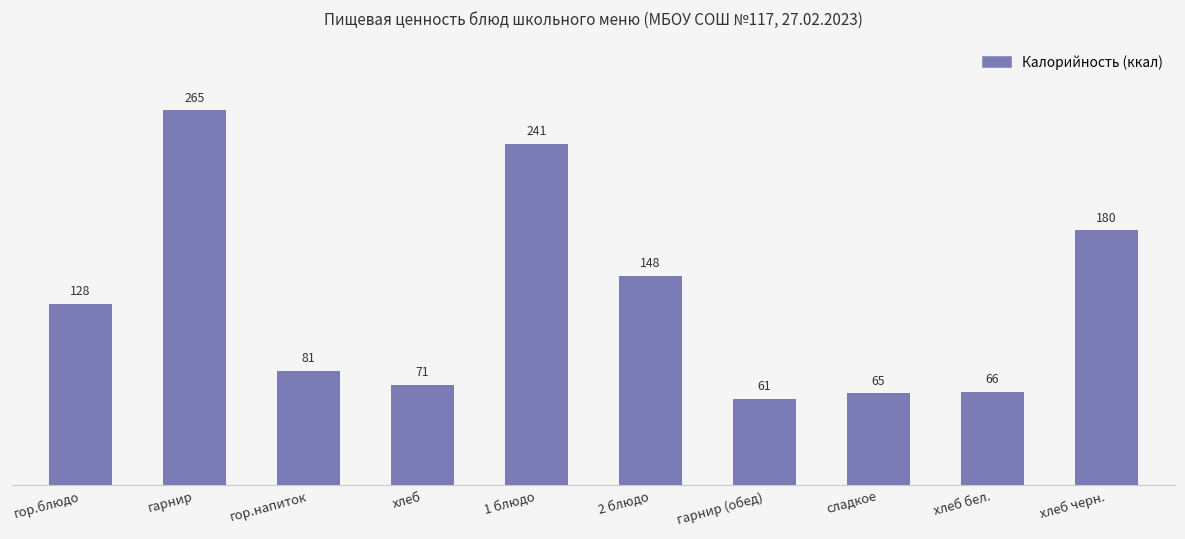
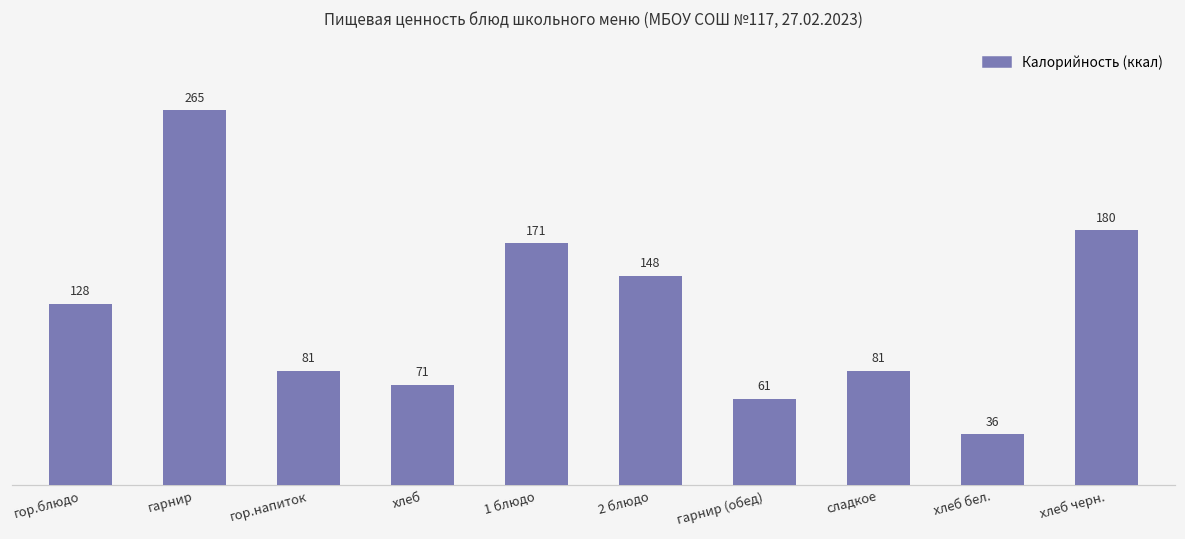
  {
    "гор.блюдо": 128,
    "гарнир": 265,
    "гор.напиток": 81,
    "хлеб": 71,
-   "1 блюдо": 241,
+   "1 блюдо": 171,
    "2 блюдо": 148,
    "гарнир (обед)": 61,
-   "сладкое": 65,
-   "хлеб бел.": 66,
+   "сладкое": 81,
+   "хлеб бел.": 36,
    "хлеб черн.": 180
  }
